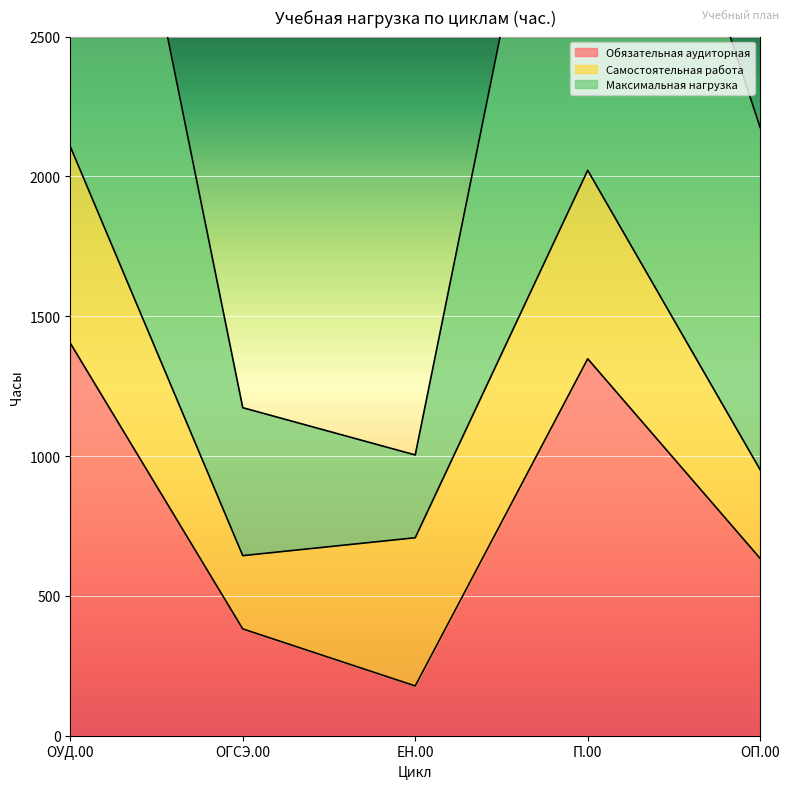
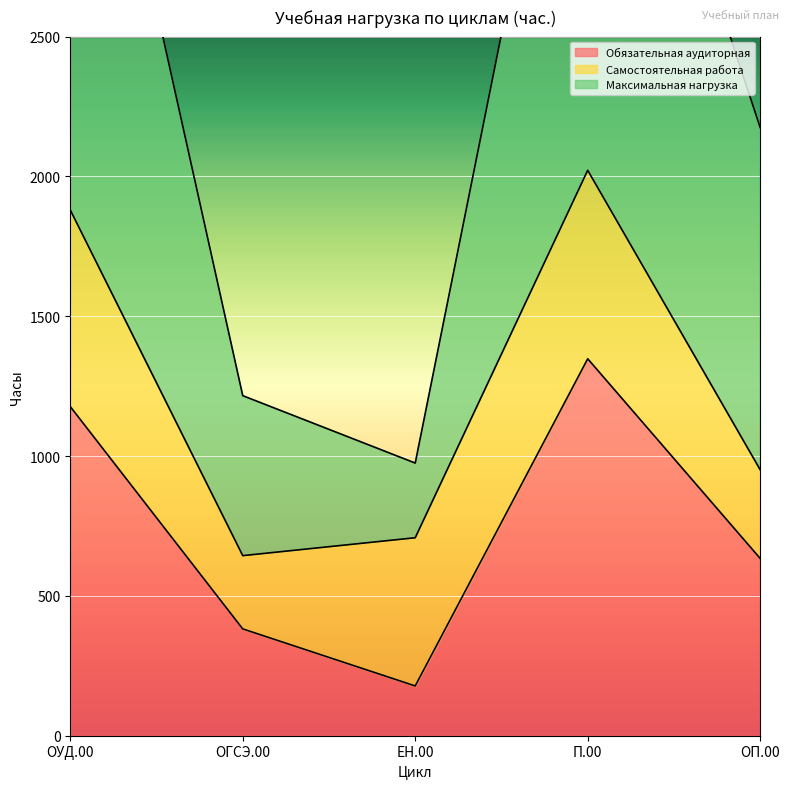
  {
    "Обязательная аудиторная": {
-     "ОУД.00": 1400,
+     "ОУД.00": 1180,
      "ОГСЭ.00": 380,
      "ЕН.00": 180,
      "П.00": 1350,
      "ОП.00": 630
    },
    "Самостоятельная работа": {
      "ОУД.00": 700,
      "ОГСЭ.00": 260,
      "ЕН.00": 530,
      "П.00": 670,
      "ОП.00": 320
    },
    "Максимальная нагрузка": {
-     "ОГСЭ.00": 530,
-     "ЕН.00": 300,
+     "ОГСЭ.00": 570,
+     "ЕН.00": 270,
      "ОП.00": 1220
    }
  }
